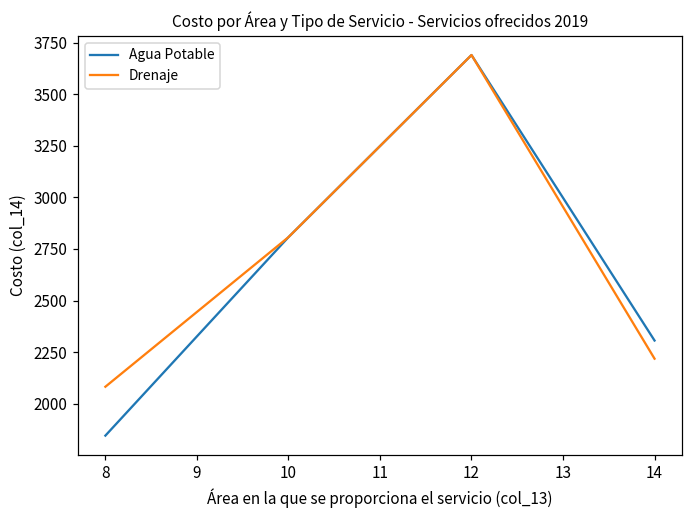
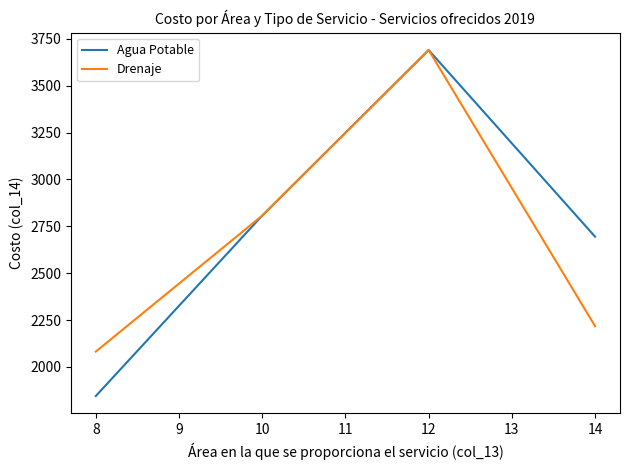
  {
    "Agua Potable": {
      "8": 1850,
-     "14": 2310
+     "14": 2700
    },
    "Drenaje": {
      "8": 2080,
      "14": 2220
    }
  }
